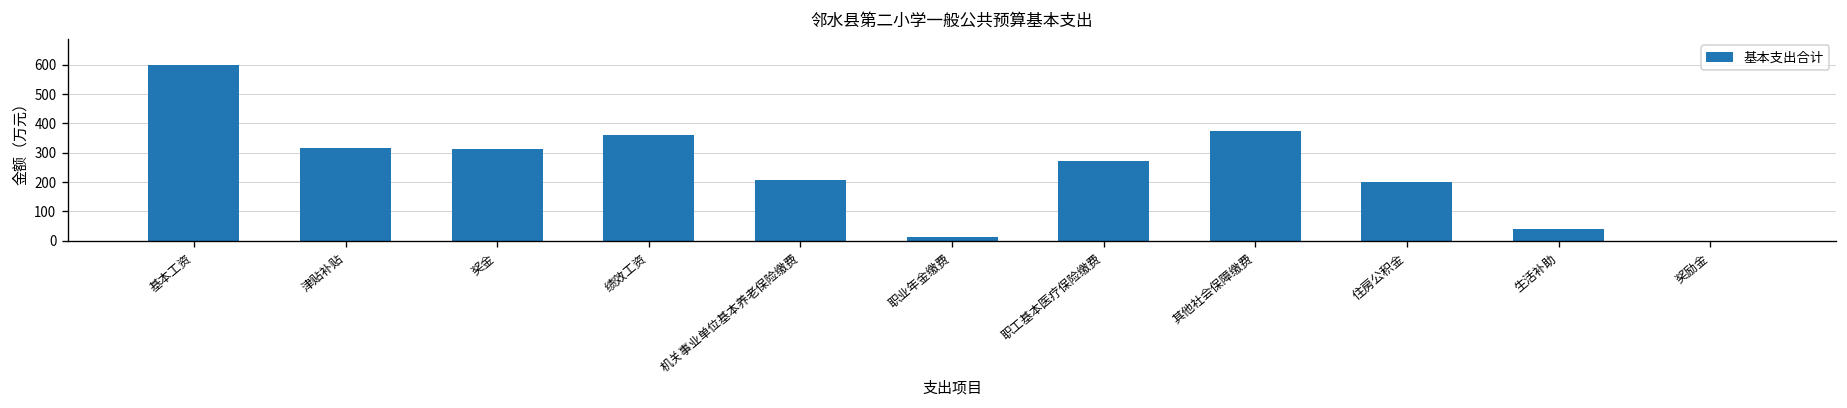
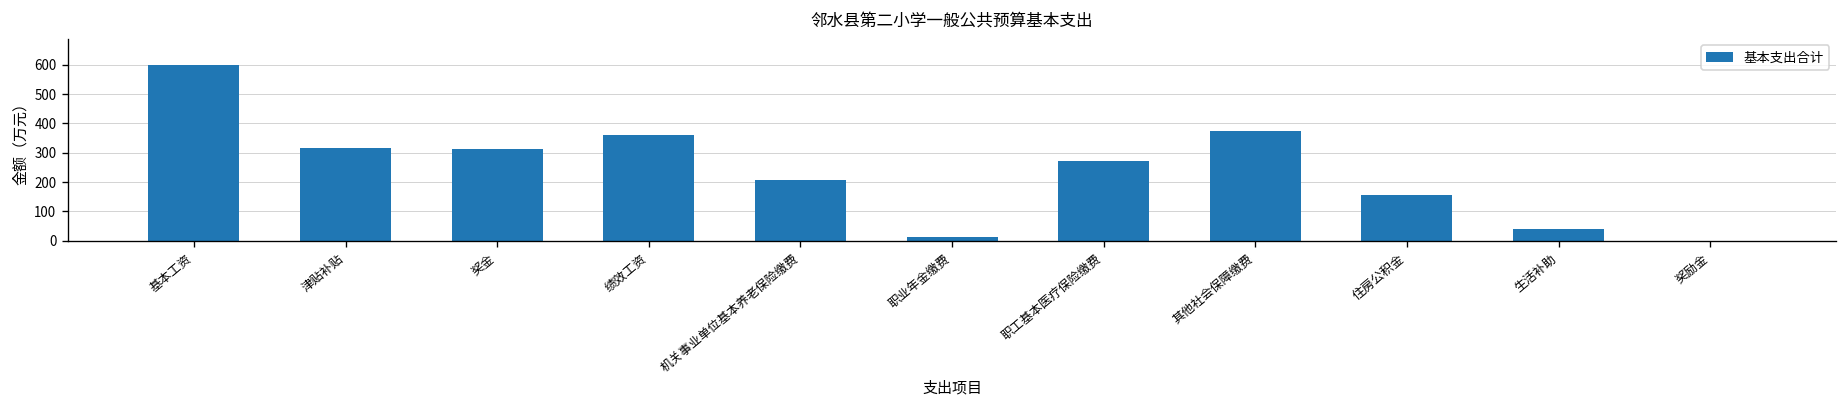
  {
    "基本工资": 600,
    "津贴补贴": 320,
    "奖金": 310,
    "绩效工资": 360,
    "机关事业单位基本养老保险缴费": 210,
    "职业年金缴费": 10,
    "职工基本医疗保险缴费": 270,
    "其他社会保障缴费": 380,
-   "住房公积金": 200,
+   "住房公积金": 150,
    "生活补助": 40
  }
